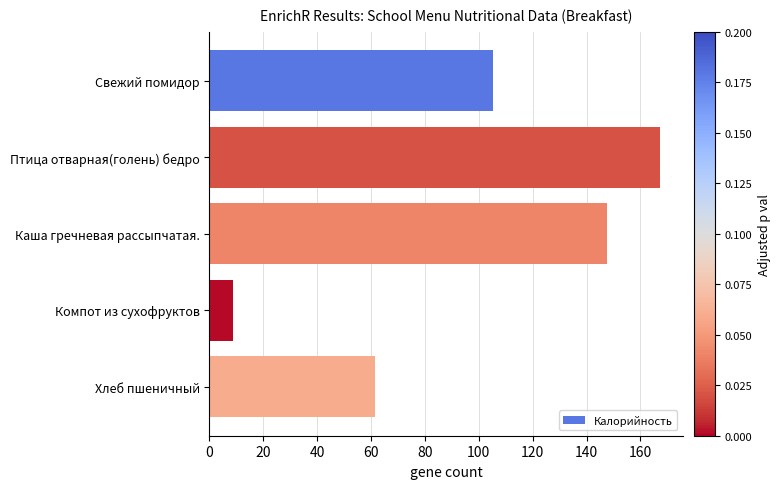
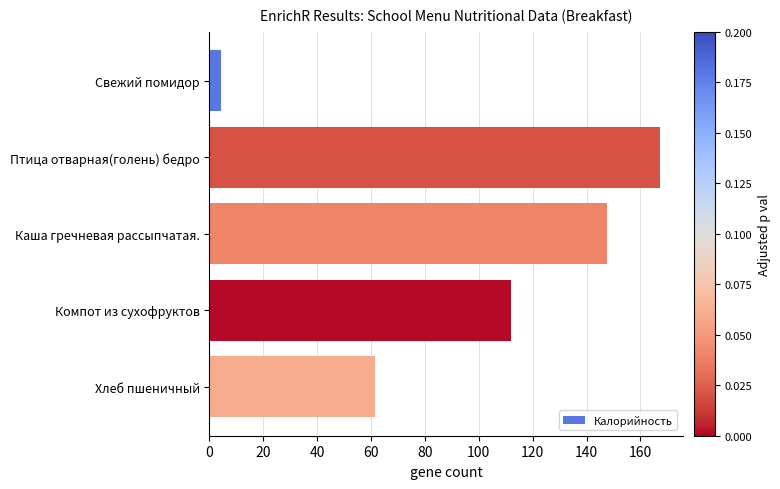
  {
-   "Свежий помидор": 105,
+   "Свежий помидор": 4,
    "Птица отварная(голень) бедро": 167,
    "Каша гречневая рассыпчатая.": 148,
-   "Компот из сухофруктов": 9,
+   "Компот из сухофруктов": 112,
    "Хлеб пшеничный": 61
  }
